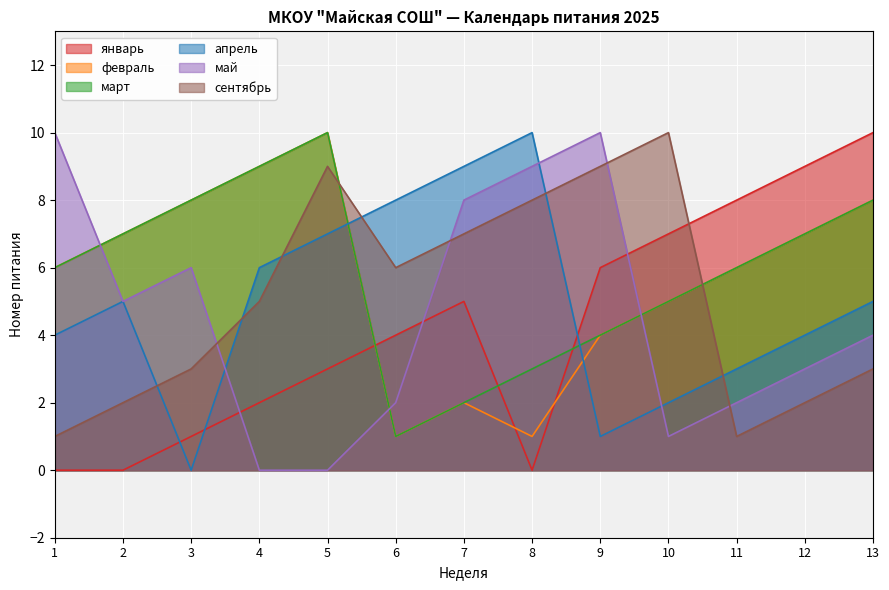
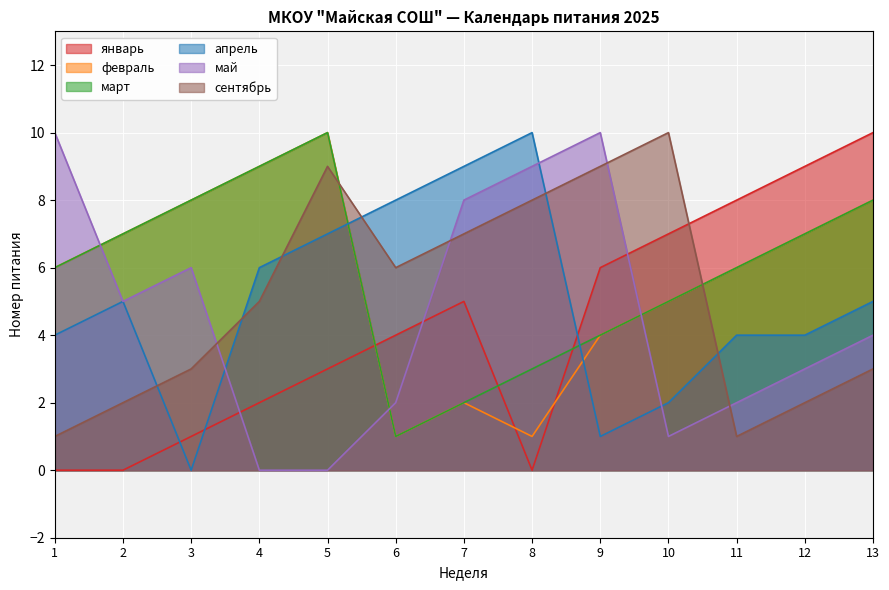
  {
    "январь": {
      "1": 0,
      "2": 0,
      "3": 1,
      "4": 2,
      "5": 3,
      "6": 4,
      "7": 5,
      "8": 0,
      "9": 6,
      "10": 7,
      "11": 8,
      "12": 9,
      "13": 10
    },
    "февраль": {
      "8": 1
    },
    "март": {
      "8": 3
    },
    "апрель": {
      "1": 4,
      "3": 0,
      "4": 6,
      "5": 7,
      "6": 8,
      "7": 9,
      "8": 10,
      "9": 1,
      "10": 2,
-     "11": 3,
+     "11": 4,
      "12": 4,
      "13": 5
    },
    "май": {
      "1": 10,
      "3": 6,
      "4": 0,
      "5": 0,
      "6": 2,
      "7": 8,
      "8": 9,
      "9": 10,
      "10": 1,
      "11": 2,
      "12": 3,
      "13": 4
    },
    "сентябрь": {
      "1": 1,
      "2": 2,
      "3": 3,
      "4": 5,
      "5": 9,
      "6": 6,
      "7": 7,
      "8": 8,
      "9": 9,
      "10": 10,
      "11": 1,
      "12": 2,
      "13": 3
    }
  }
